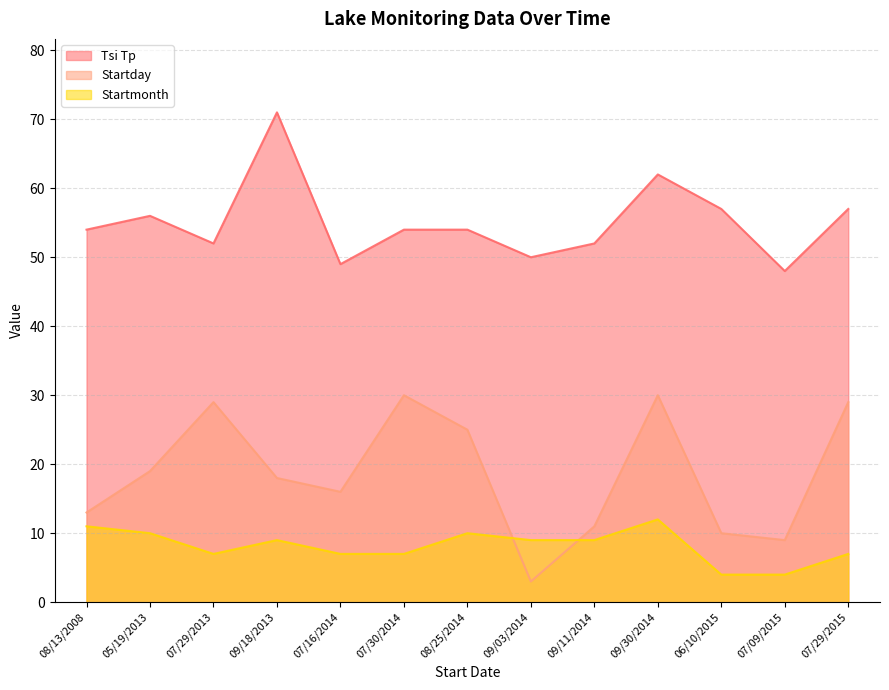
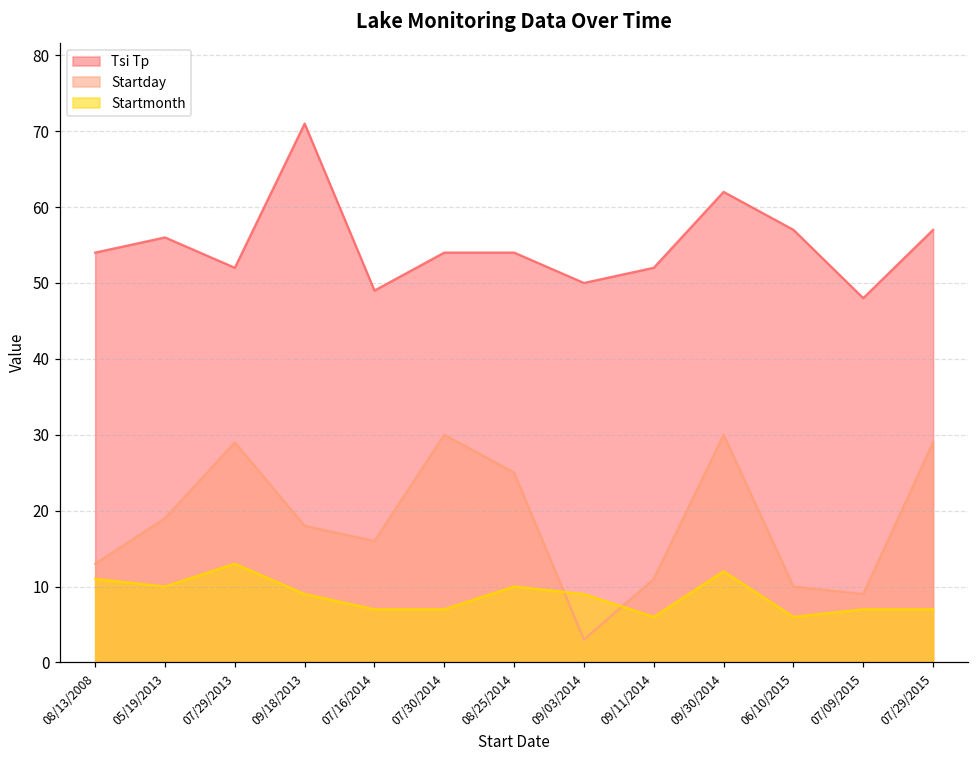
  {
    "Startmonth": {
      "08/13/2008": 11,
      "05/19/2013": 10,
-     "07/29/2013": 7,
+     "07/29/2013": 13,
      "09/18/2013": 9,
      "07/16/2014": 7,
      "07/30/2014": 7,
      "08/25/2014": 10,
      "09/03/2014": 9,
-     "09/11/2014": 9,
+     "09/11/2014": 6,
      "09/30/2014": 12,
-     "06/10/2015": 4,
-     "07/09/2015": 4,
+     "06/10/2015": 6,
+     "07/09/2015": 7,
      "07/29/2015": 7
    }
  }
